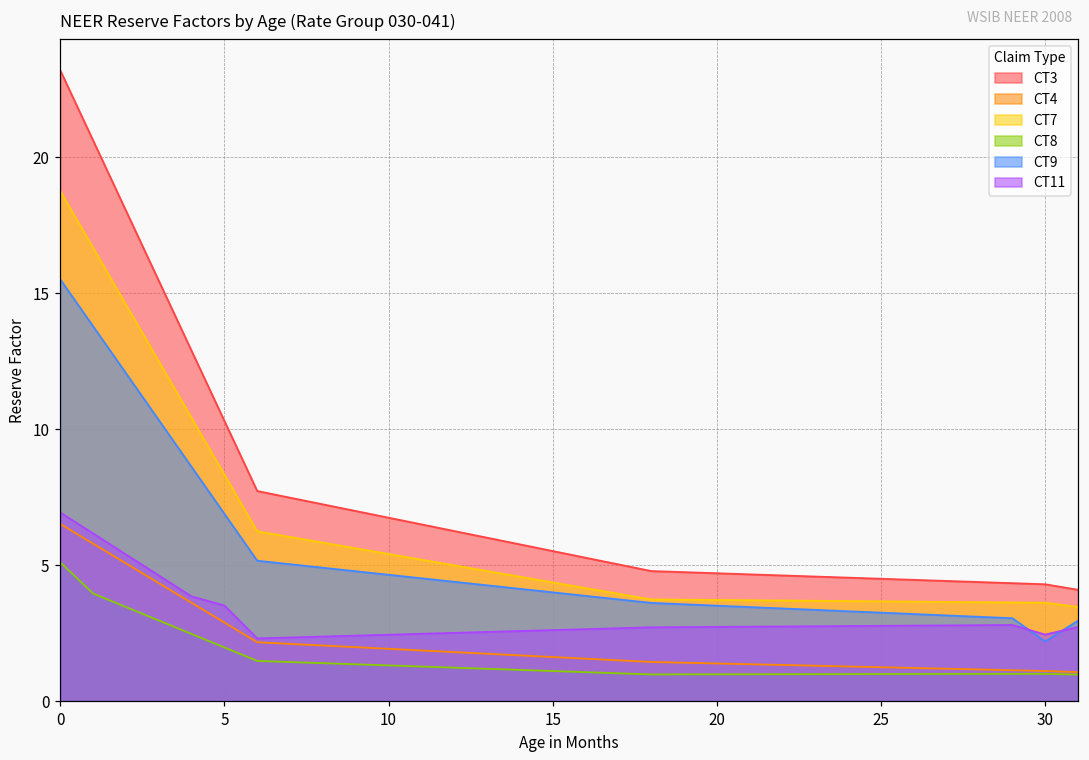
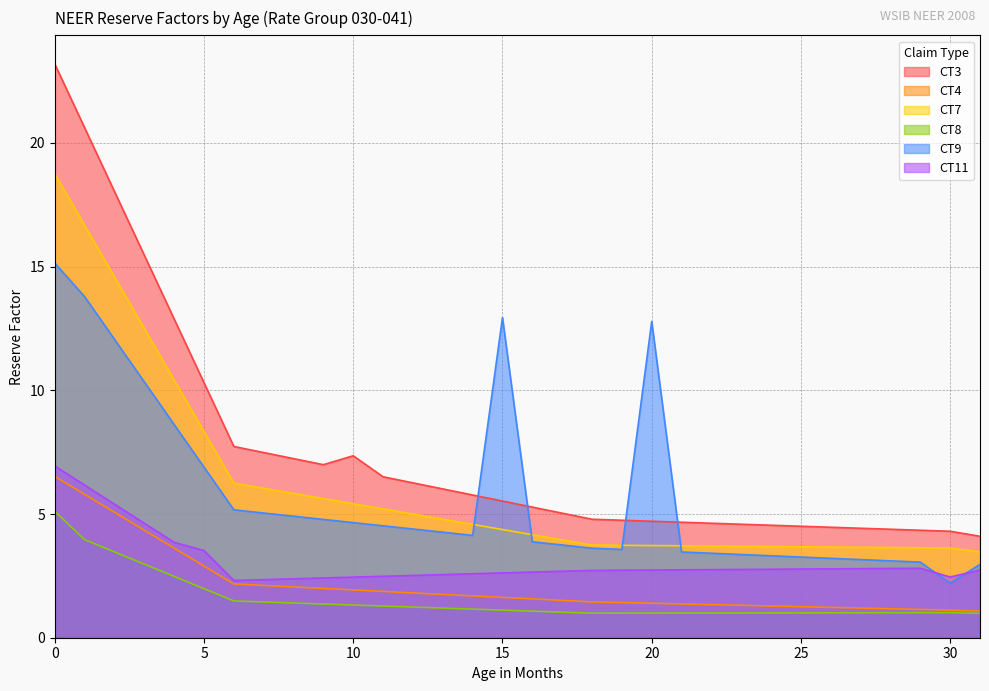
  {
    "CT3": {
      "0": 23.2,
      "5": 10.3,
-     "10": 6.7,
+     "10": 7.4,
      "15": 5.5,
      "20": 4.7,
      "25": 4.5,
      "30": 4.3
    },
    "CT8": {
      "0": 5.1,
      "5": 2.0,
      "10": 1.3,
      "15": 1.1,
      "20": 1.0,
      "25": 1.0
    },
    "CT9": {
-     "0": 15.5,
+     "0": 15.1,
      "5": 6.9,
      "10": 4.7,
-     "15": 4.0,
-     "20": 3.5,
+     "15": 12.9,
+     "20": 12.8,
      "25": 3.3,
      "30": 2.2
    },
    "CT11": {
      "0": 6.9,
      "5": 3.5,
      "10": 2.5,
      "15": 2.6,
      "20": 2.7,
      "25": 2.8,
      "30": 2.5
    }
  }
